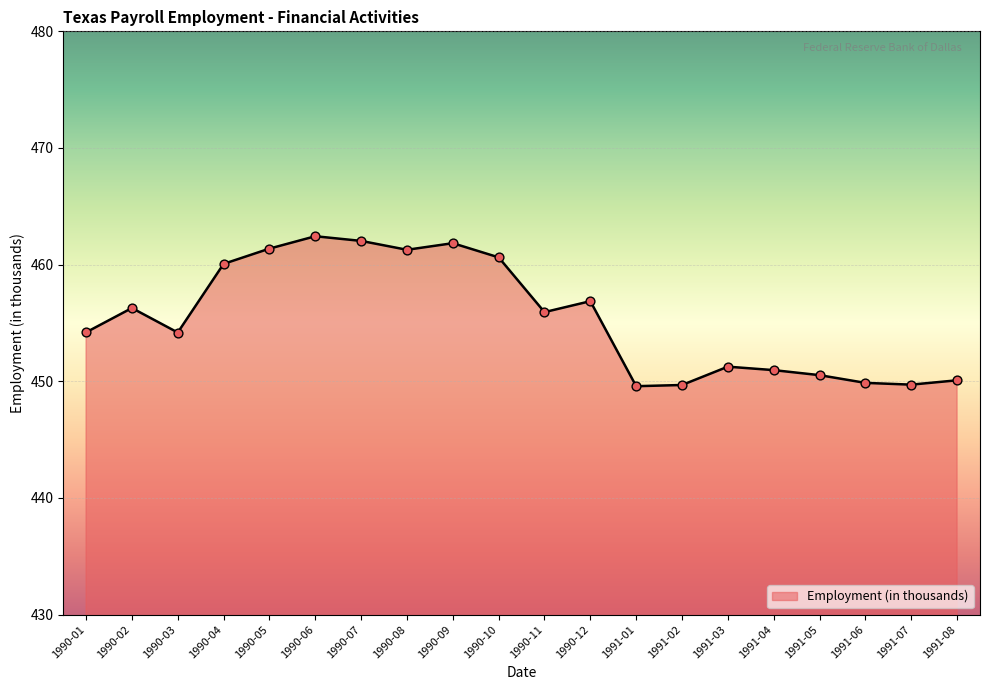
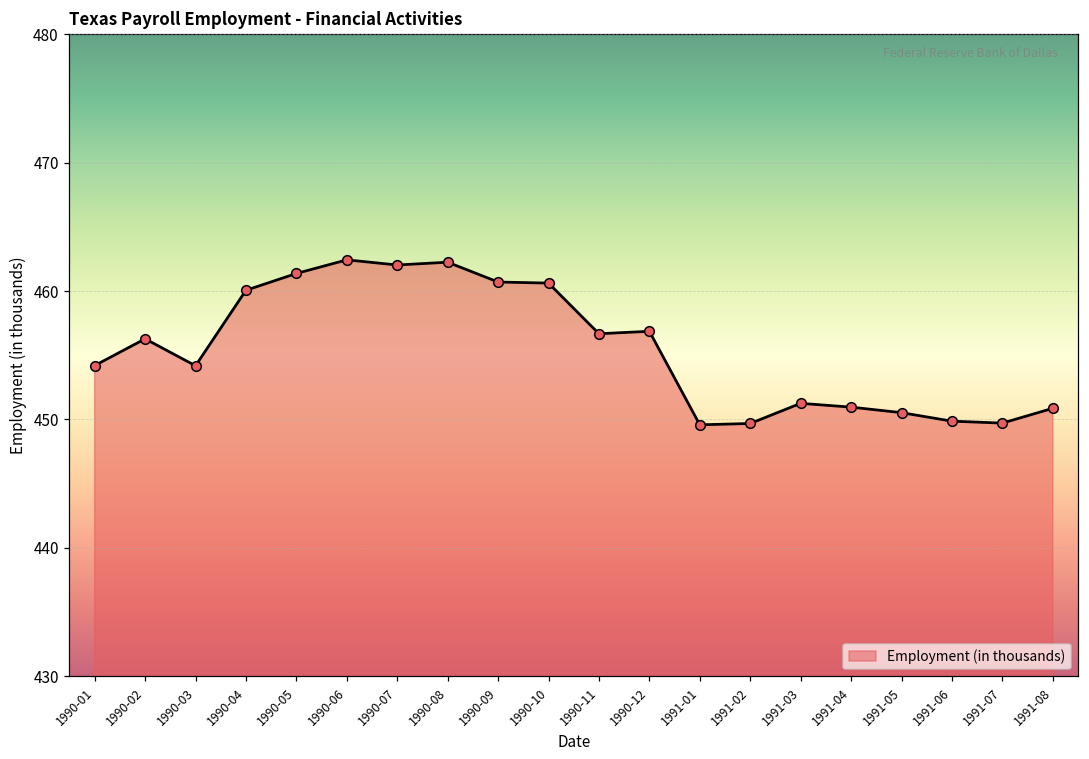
  {
    "1990-01": 454.2,
    "1990-02": 456.3,
    "1990-03": 454.2,
    "1990-04": 460.1,
    "1990-05": 461.4,
    "1990-06": 462.4,
    "1990-07": 462.0,
-   "1990-08": 461.3,
-   "1990-09": 461.8,
+   "1990-08": 462.3,
+   "1990-09": 460.7,
    "1990-10": 460.6,
-   "1990-11": 455.9,
+   "1990-11": 456.7,
    "1990-12": 456.9,
    "1991-01": 449.6,
    "1991-02": 449.7,
    "1991-03": 451.3,
    "1991-04": 451.0,
    "1991-05": 450.5,
    "1991-06": 449.9,
    "1991-07": 449.7,
-   "1991-08": 450.1
+   "1991-08": 450.9
  }
